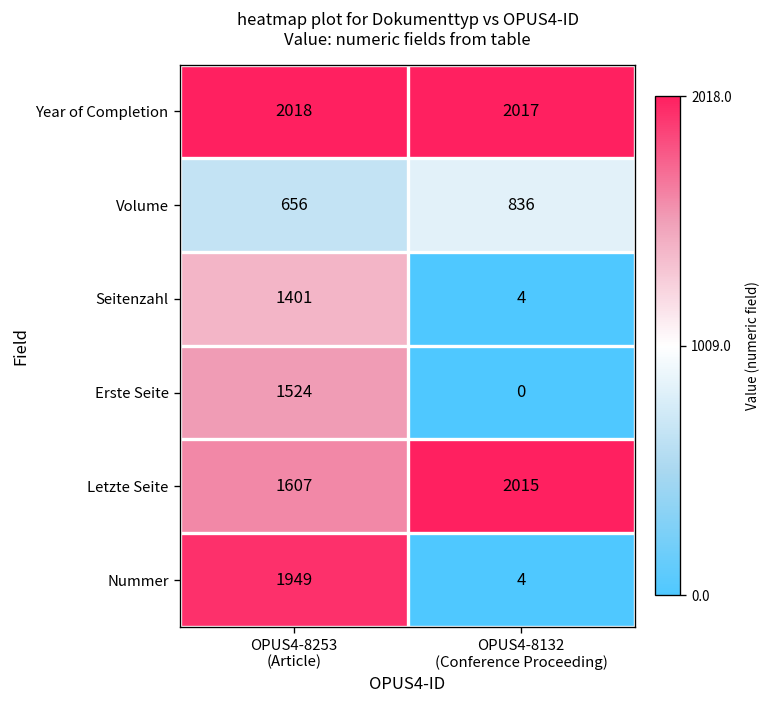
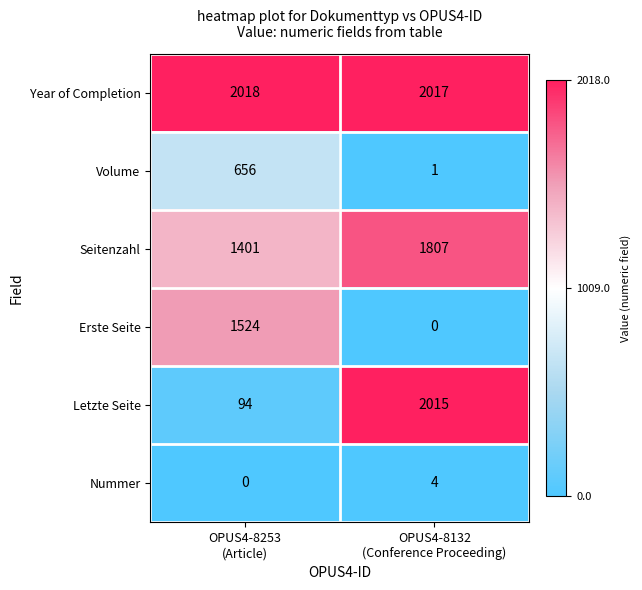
  {
    "Year of Completion": {
      "OPUS4-8253 (Article)": 2018,
      "OPUS4-8132 (Conference Proceeding)": 2017
    },
    "Volume": {
      "OPUS4-8253 (Article)": 656,
-     "OPUS4-8132 (Conference Proceeding)": 836
+     "OPUS4-8132 (Conference Proceeding)": 1
    },
    "Seitenzahl": {
      "OPUS4-8253 (Article)": 1401,
-     "OPUS4-8132 (Conference Proceeding)": 4
+     "OPUS4-8132 (Conference Proceeding)": 1807
    },
    "Erste Seite": {
      "OPUS4-8253 (Article)": 1524,
      "OPUS4-8132 (Conference Proceeding)": 0
    },
    "Letzte Seite": {
-     "OPUS4-8253 (Article)": 1607,
+     "OPUS4-8253 (Article)": 94,
      "OPUS4-8132 (Conference Proceeding)": 2015
    },
    "Nummer": {
-     "OPUS4-8253 (Article)": 1949,
+     "OPUS4-8253 (Article)": 0,
      "OPUS4-8132 (Conference Proceeding)": 4
    }
  }
